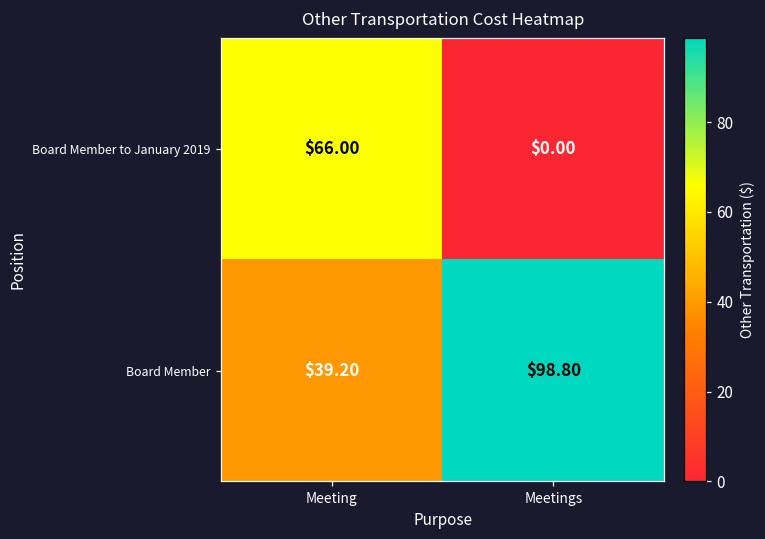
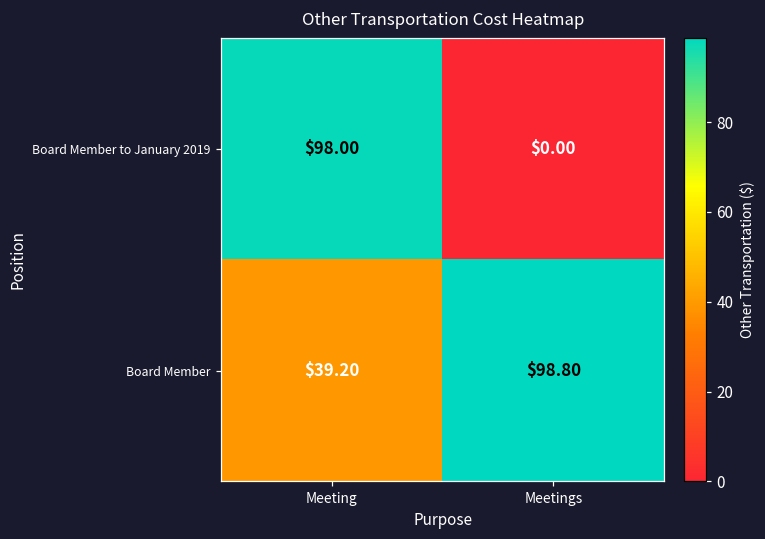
  {
    "Board Member to January 2019": {
-     "Meeting": "$66.00",
+     "Meeting": "$98.00",
      "Meetings": "$0.00"
    },
    "Board Member": {
      "Meeting": "$39.20",
      "Meetings": "$98.80"
    }
  }
